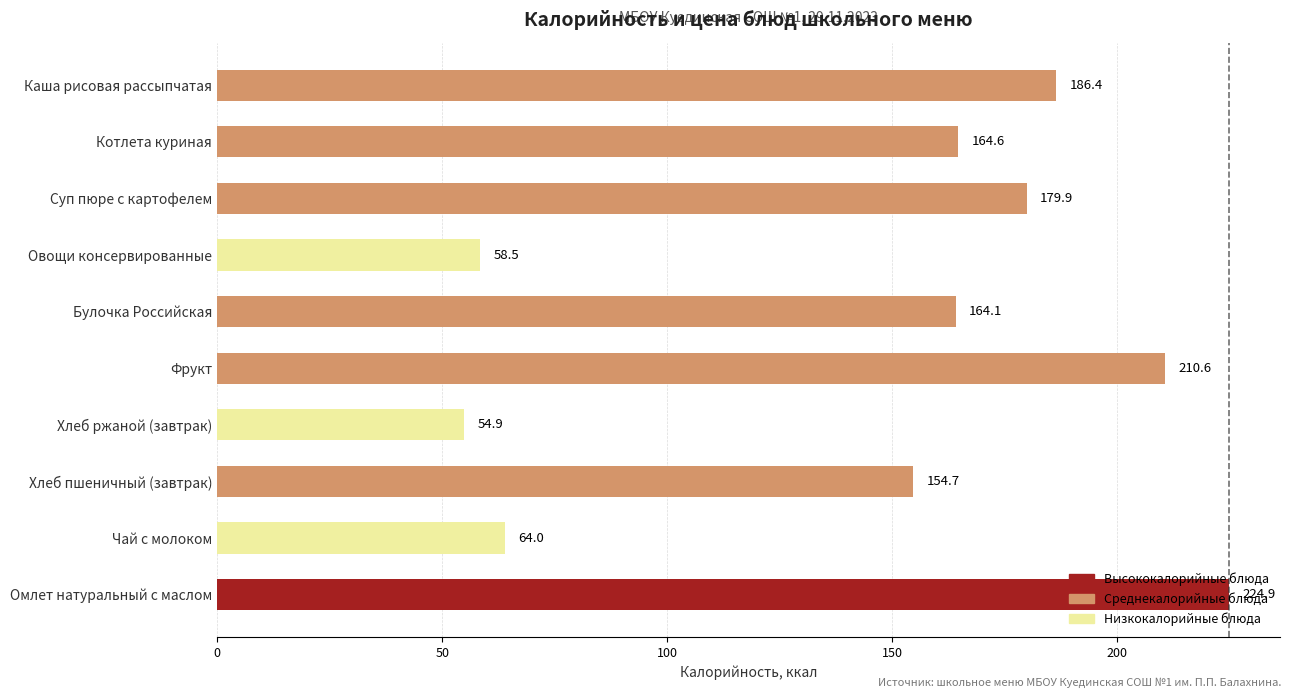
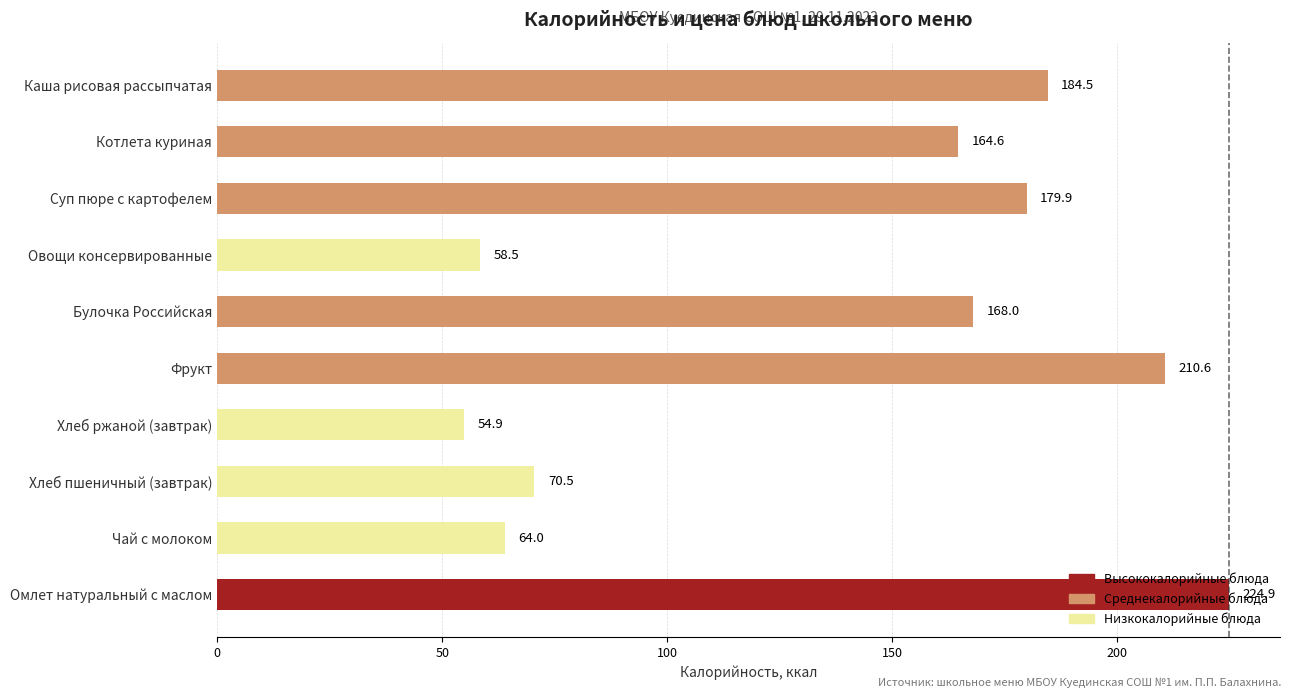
  {
-   "Каша рисовая рассыпчатая": 186.4,
+   "Каша рисовая рассыпчатая": 184.5,
    "Котлета куриная": 164.6,
    "Суп пюре с картофелем": 179.9,
    "Овощи консервированные": 58.5,
-   "Булочка Российская": 164.1,
+   "Булочка Российская": 168.0,
    "Фрукт": 210.6,
    "Хлеб ржаной (завтрак)": 54.9,
-   "Хлеб пшеничный (завтрак)": 154.7,
+   "Хлеб пшеничный (завтрак)": 70.5,
    "Чай с молоком": 64.0,
    "Омлет натуральный с маслом": 224.9
  }
